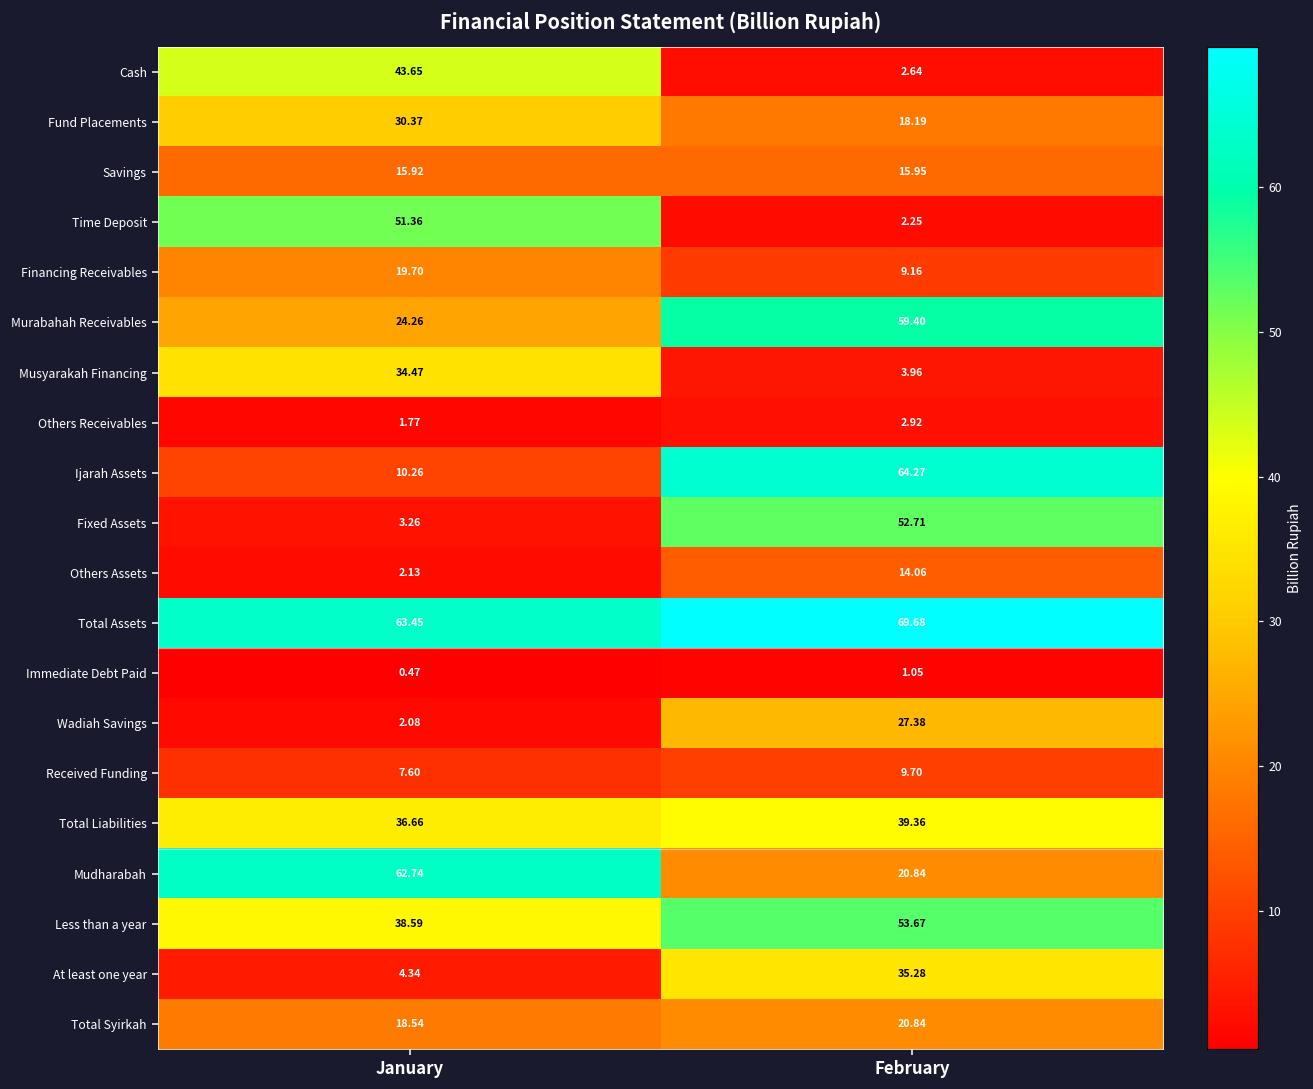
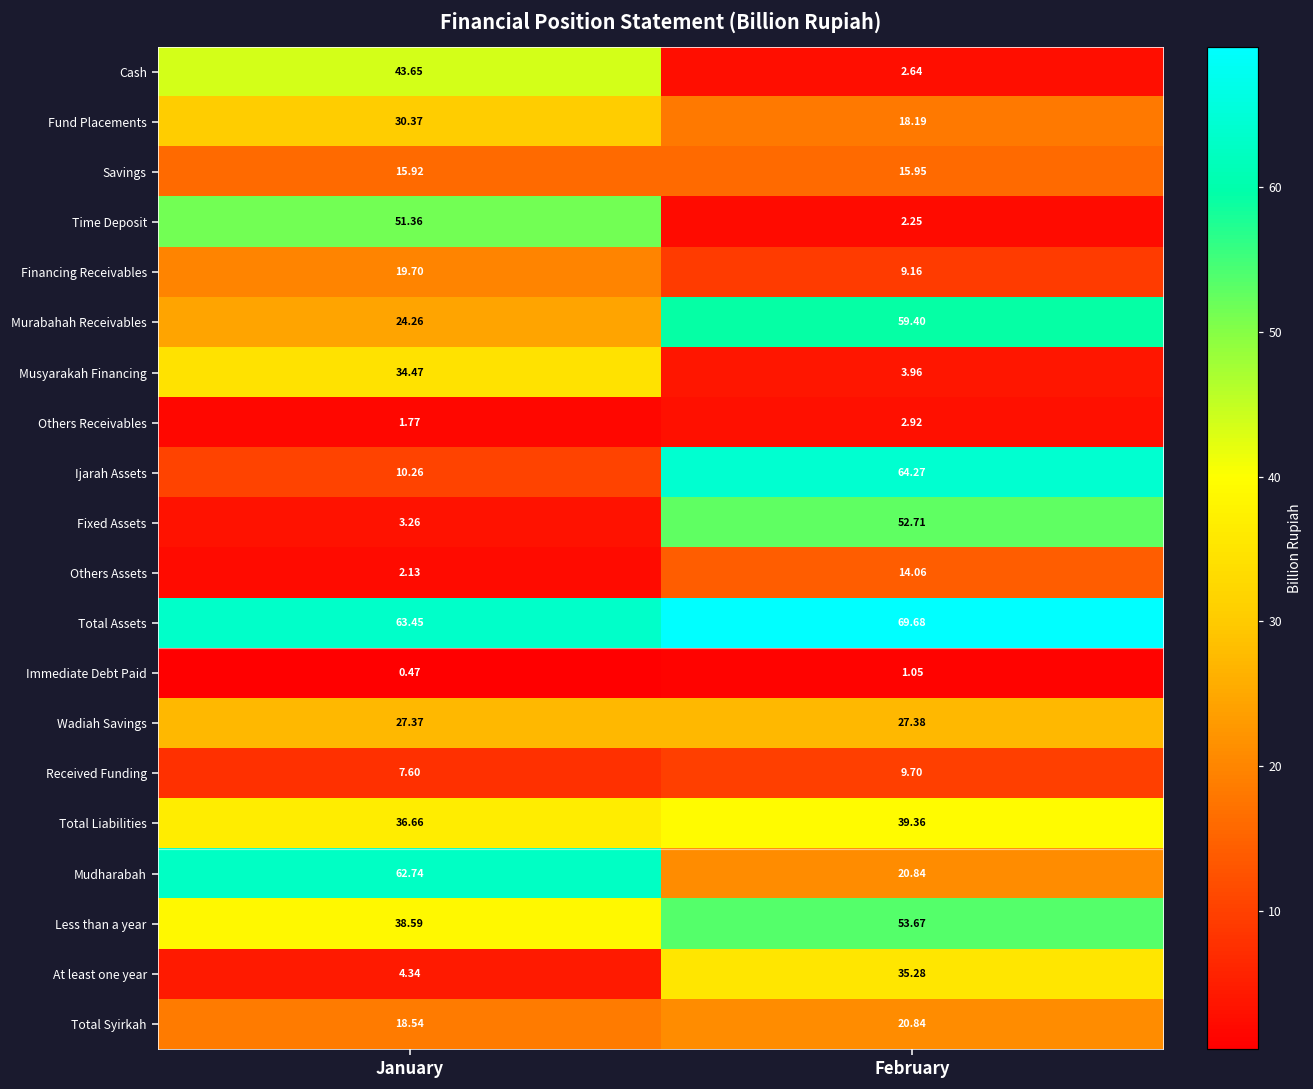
  {
    "Cash": {
      "January": 43.65,
      "February": 2.64
    },
    "Fund Placements": {
      "January": 30.37,
      "February": 18.19
    },
    "Savings": {
      "January": 15.92,
      "February": 15.95
    },
    "Time Deposit": {
      "January": 51.36,
      "February": 2.25
    },
    "Financing Receivables": {
      "January": 19.70,
      "February": 9.16
    },
    "Murabahah Receivables": {
      "January": 24.26,
      "February": 59.40
    },
    "Musyarakah Financing": {
      "January": 34.47,
      "February": 3.96
    },
    "Others Receivables": {
      "January": 1.77,
      "February": 2.92
    },
    "Ijarah Assets": {
      "January": 10.26,
      "February": 64.27
    },
    "Fixed Assets": {
      "January": 3.26,
      "February": 52.71
    },
    "Others Assets": {
      "January": 2.13,
      "February": 14.06
    },
    "Total Assets": {
      "January": 63.45,
      "February": 69.68
    },
    "Immediate Debt Paid": {
      "January": 0.47,
      "February": 1.05
    },
    "Wadiah Savings": {
-     "January": 2.08,
+     "January": 27.37,
      "February": 27.38
    },
    "Received Funding": {
      "January": 7.60,
      "February": 9.70
    },
    "Total Liabilities": {
      "January": 36.66,
      "February": 39.36
    },
    "Mudharabah": {
      "January": 62.74,
      "February": 20.84
    },
    "Less than a year": {
      "January": 38.59,
      "February": 53.67
    },
    "At least one year": {
      "January": 4.34,
      "February": 35.28
    },
    "Total Syirkah": {
      "January": 18.54,
      "February": 20.84
    }
  }
